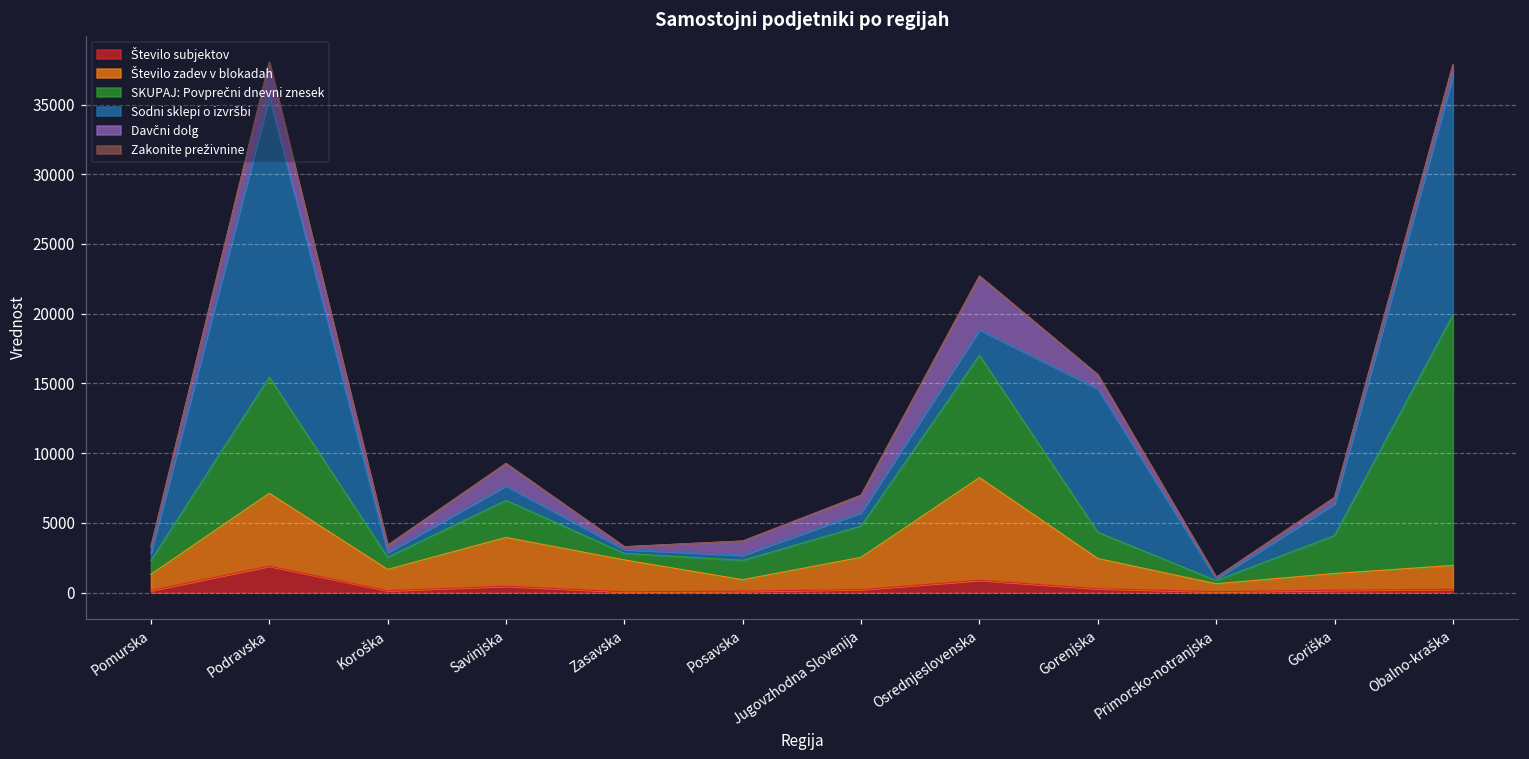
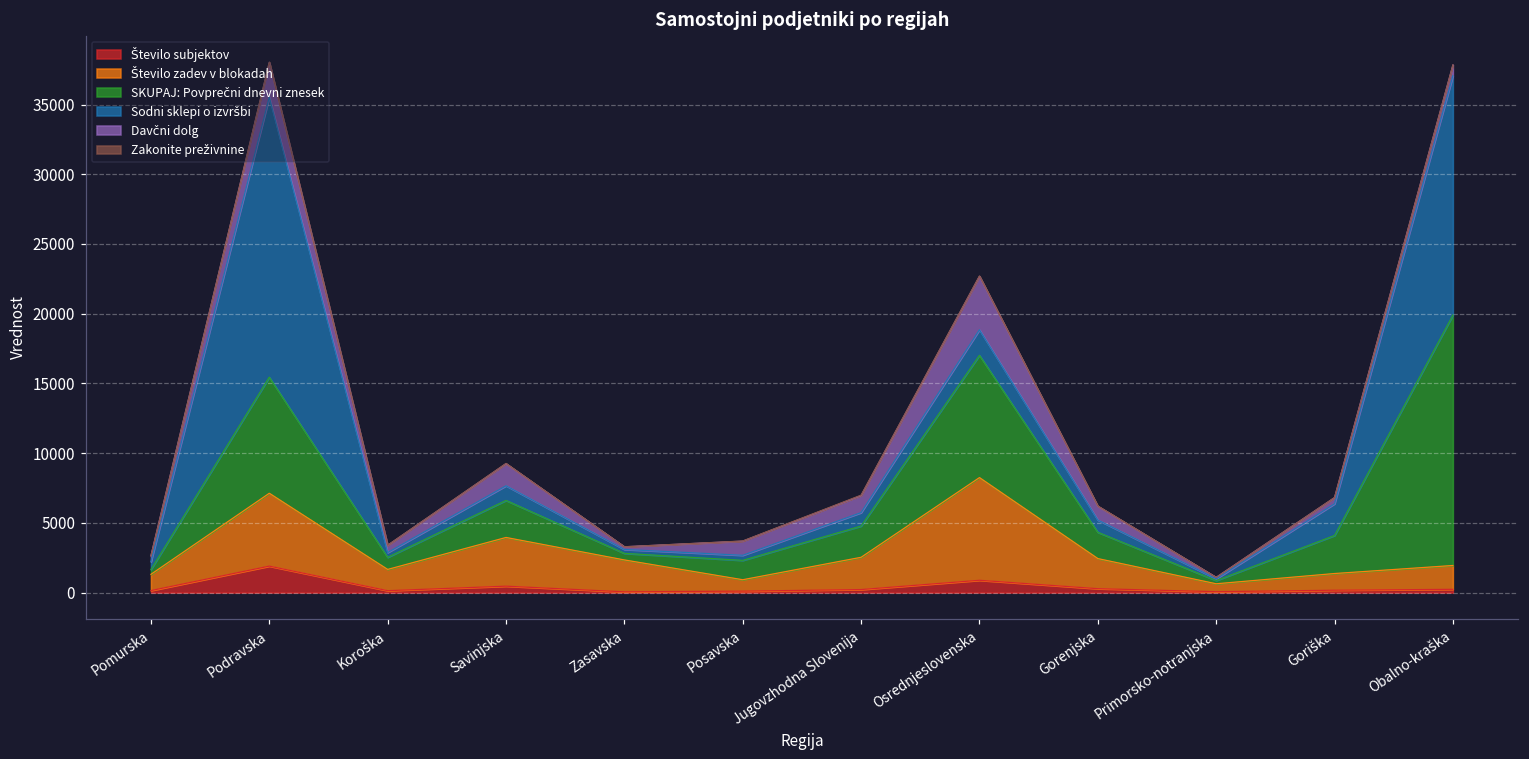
  {
    "Število subjektov": {
      "Pomurska": 100,
      "Podravska": 1900,
      "Koroška": 100,
      "Savinjska": 500,
      "Zasavska": 100,
      "Posavska": 100,
      "Jugovzhodna Slovenija": 200,
      "Osrednjeslovenska": 900,
      "Gorenjska": 300,
      "Primorsko-notranjska": 100,
      "Goriška": 200,
      "Obalno-kraška": 200
    },
    "Število zadev v blokadah": {
      "Pomurska": 1200,
      "Podravska": 5200,
      "Koroška": 1500,
      "Savinjska": 3500,
      "Zasavska": 2300,
      "Posavska": 800,
      "Jugovzhodna Slovenija": 2300,
      "Osrednjeslovenska": 7400,
      "Gorenjska": 2200,
      "Primorsko-notranjska": 600,
      "Goriška": 1200,
      "Obalno-kraška": 1700
    },
    "SKUPAJ: Povprečni dnevni znesek": {
-     "Pomurska": 1000,
+     "Pomurska": 300,
      "Podravska": 8300,
      "Koroška": 900,
      "Savinjska": 2700,
      "Zasavska": 500,
      "Posavska": 1400,
      "Jugovzhodna Slovenija": 2200,
      "Osrednjeslovenska": 8800,
      "Gorenjska": 1900,
      "Goriška": 2700,
      "Obalno-kraška": 18000
    },
    "Sodni sklepi o izvršbi": {
      "Pomurska": 600,
      "Koroška": 300,
      "Savinjska": 1000,
      "Posavska": 400,
      "Jugovzhodna Slovenija": 1000,
      "Osrednjeslovenska": 1800,
-     "Gorenjska": 10300,
+     "Gorenjska": 900,
      "Goriška": 2300,
      "Obalno-kraška": 17200
    }
  }
